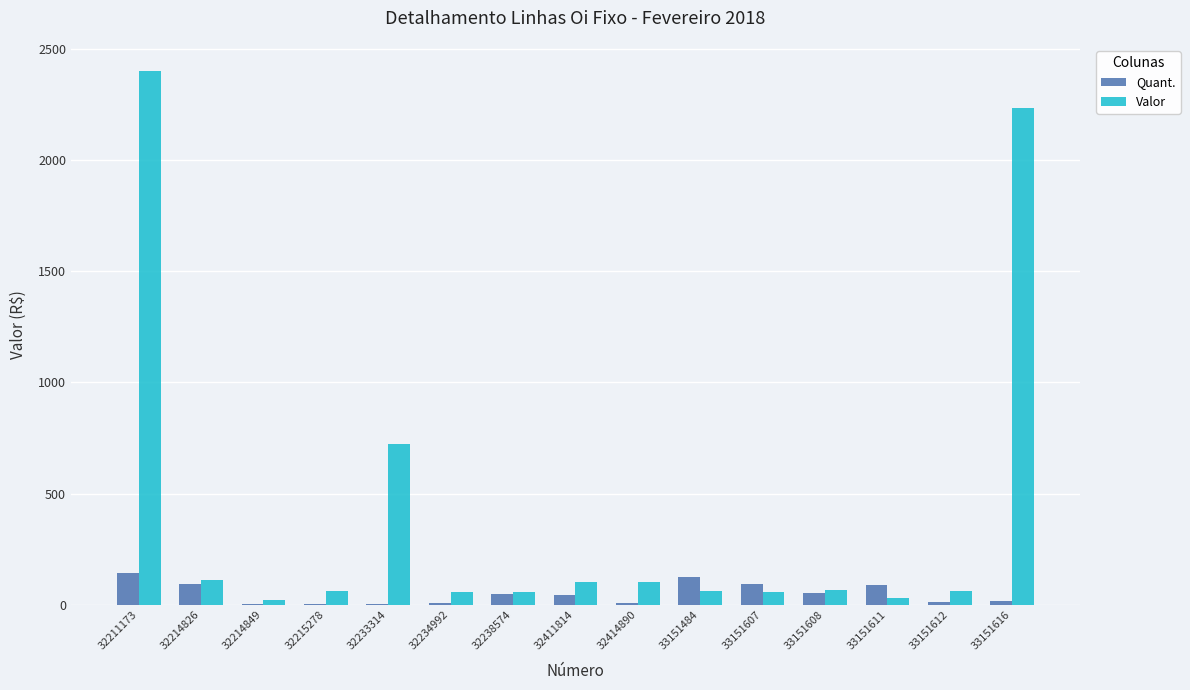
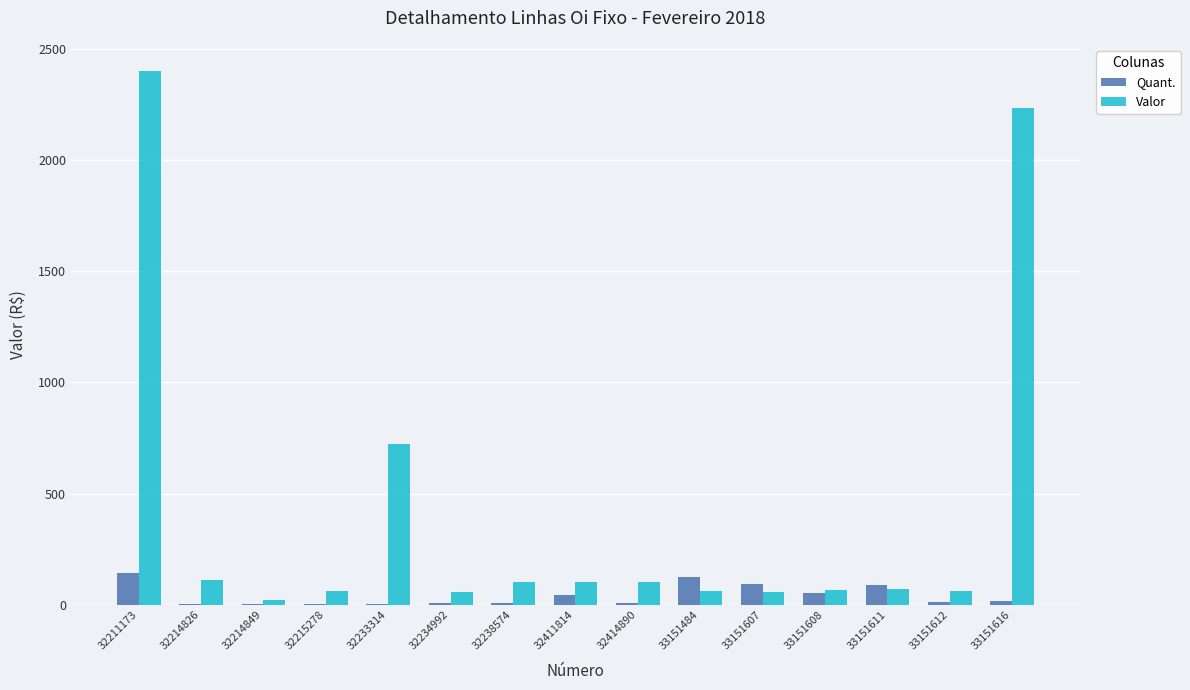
  {
    "Quant.": {
      "32211173": 140,
-     "32214826": 100,
-     "32238574": 50,
+     "32214826": 0,
+     "32238574": 10,
      "32411814": 40,
      "33151484": 130,
      "33151607": 90,
      "33151608": 50,
      "33151611": 90,
      "33151612": 10,
      "33151616": 20
    },
    "Valor": {
      "32211173": 2400,
      "32214826": 110,
      "32214849": 20,
      "32215278": 60,
      "32233314": 720,
      "32234992": 60,
-     "32238574": 60,
+     "32238574": 100,
      "32411814": 100,
      "32414890": 100,
      "33151484": 60,
      "33151607": 60,
      "33151608": 70,
-     "33151611": 30,
+     "33151611": 70,
      "33151612": 60,
      "33151616": 2230
    }
  }
